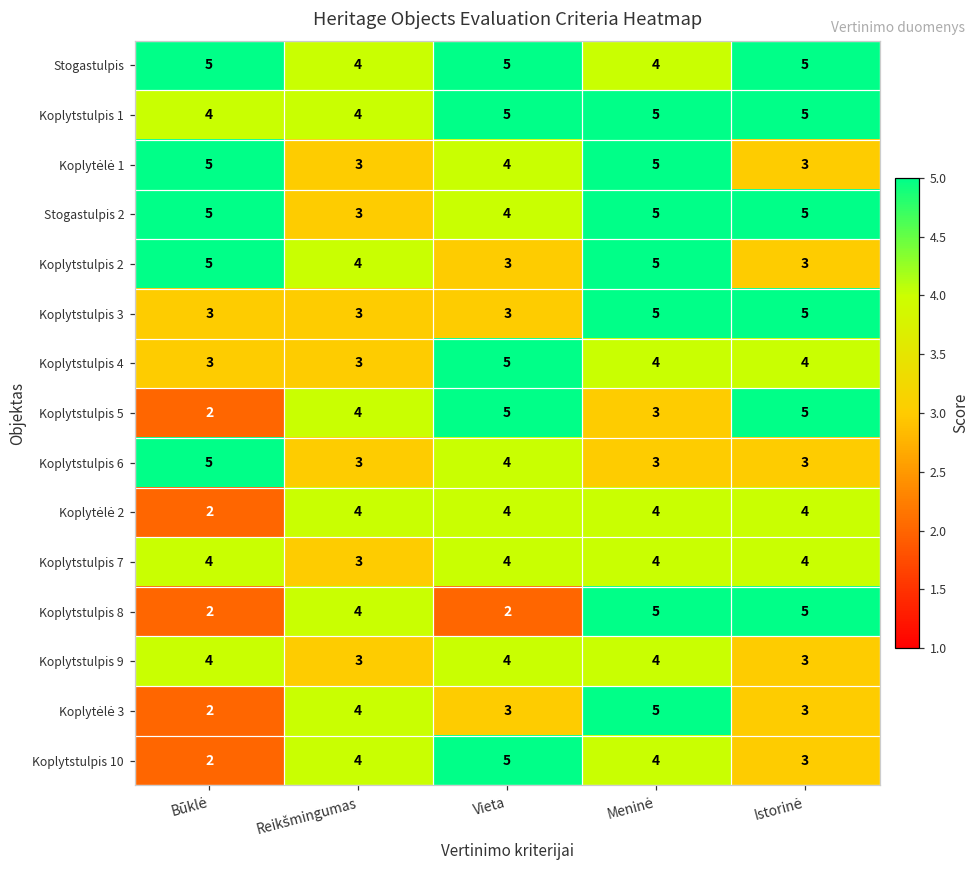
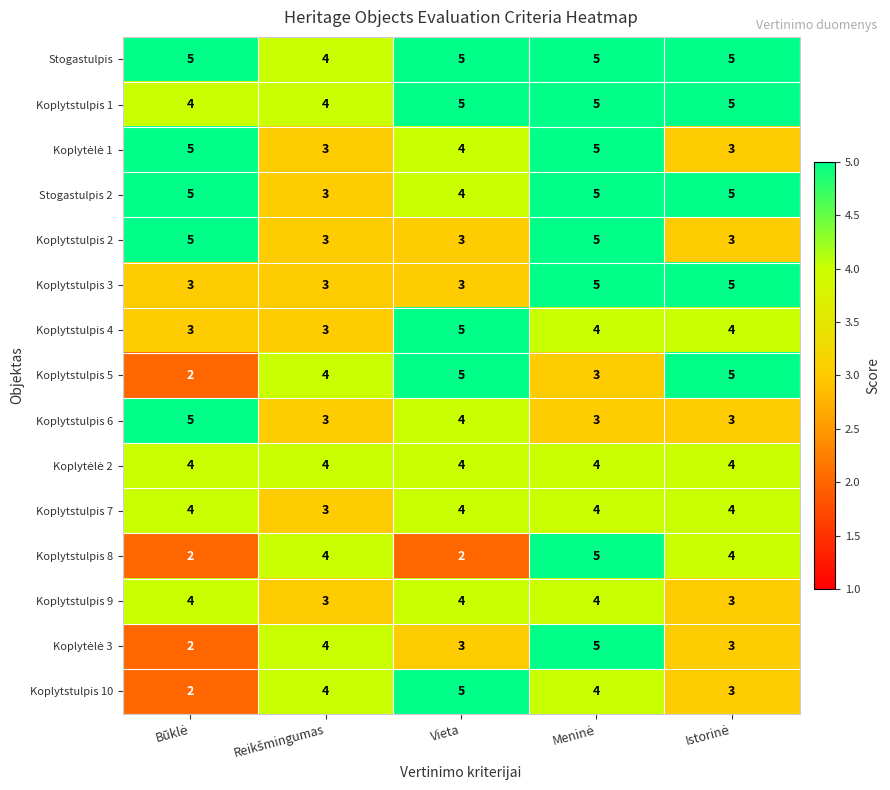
  {
    "Stogastulpis": {
      "Būklė": 5,
      "Reikšmingumas": 4,
      "Vieta": 5,
-     "Meninė": 4,
+     "Meninė": 5,
      "Istorinė": 5
    },
    "Koplytstulpis 1": {
      "Būklė": 4,
      "Reikšmingumas": 4,
      "Vieta": 5,
      "Meninė": 5,
      "Istorinė": 5
    },
    "Koplytėlė 1": {
      "Būklė": 5,
      "Reikšmingumas": 3,
      "Vieta": 4,
      "Meninė": 5,
      "Istorinė": 3
    },
    "Stogastulpis 2": {
      "Būklė": 5,
      "Reikšmingumas": 3,
      "Vieta": 4,
      "Meninė": 5,
      "Istorinė": 5
    },
    "Koplytstulpis 2": {
      "Būklė": 5,
-     "Reikšmingumas": 4,
+     "Reikšmingumas": 3,
      "Vieta": 3,
      "Meninė": 5,
      "Istorinė": 3
    },
    "Koplytstulpis 3": {
      "Būklė": 3,
      "Reikšmingumas": 3,
      "Vieta": 3,
      "Meninė": 5,
      "Istorinė": 5
    },
    "Koplytstulpis 4": {
      "Būklė": 3,
      "Reikšmingumas": 3,
      "Vieta": 5,
      "Meninė": 4,
      "Istorinė": 4
    },
    "Koplytstulpis 5": {
      "Būklė": 2,
      "Reikšmingumas": 4,
      "Vieta": 5,
      "Meninė": 3,
      "Istorinė": 5
    },
    "Koplytstulpis 6": {
      "Būklė": 5,
      "Reikšmingumas": 3,
      "Vieta": 4,
      "Meninė": 3,
      "Istorinė": 3
    },
    "Koplytėlė 2": {
-     "Būklė": 2,
+     "Būklė": 4,
      "Reikšmingumas": 4,
      "Vieta": 4,
      "Meninė": 4,
      "Istorinė": 4
    },
    "Koplytstulpis 7": {
      "Būklė": 4,
      "Reikšmingumas": 3,
      "Vieta": 4,
      "Meninė": 4,
      "Istorinė": 4
    },
    "Koplytstulpis 8": {
      "Būklė": 2,
      "Reikšmingumas": 4,
      "Vieta": 2,
      "Meninė": 5,
-     "Istorinė": 5
+     "Istorinė": 4
    },
    "Koplytstulpis 9": {
      "Būklė": 4,
      "Reikšmingumas": 3,
      "Vieta": 4,
      "Meninė": 4,
      "Istorinė": 3
    },
    "Koplytėlė 3": {
      "Būklė": 2,
      "Reikšmingumas": 4,
      "Vieta": 3,
      "Meninė": 5,
      "Istorinė": 3
    },
    "Koplytstulpis 10": {
      "Būklė": 2,
      "Reikšmingumas": 4,
      "Vieta": 5,
      "Meninė": 4,
      "Istorinė": 3
    }
  }
